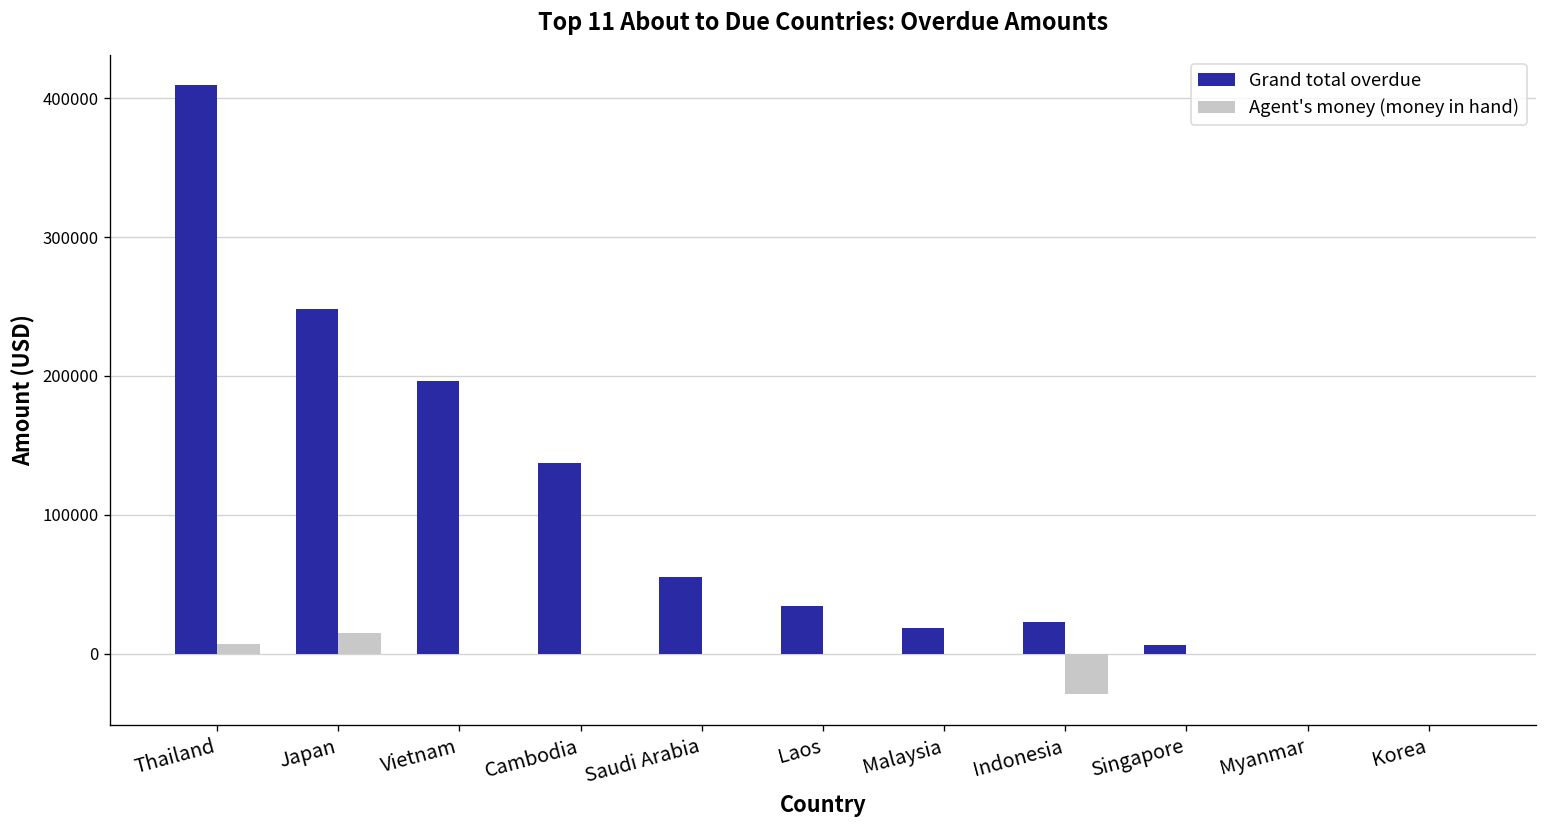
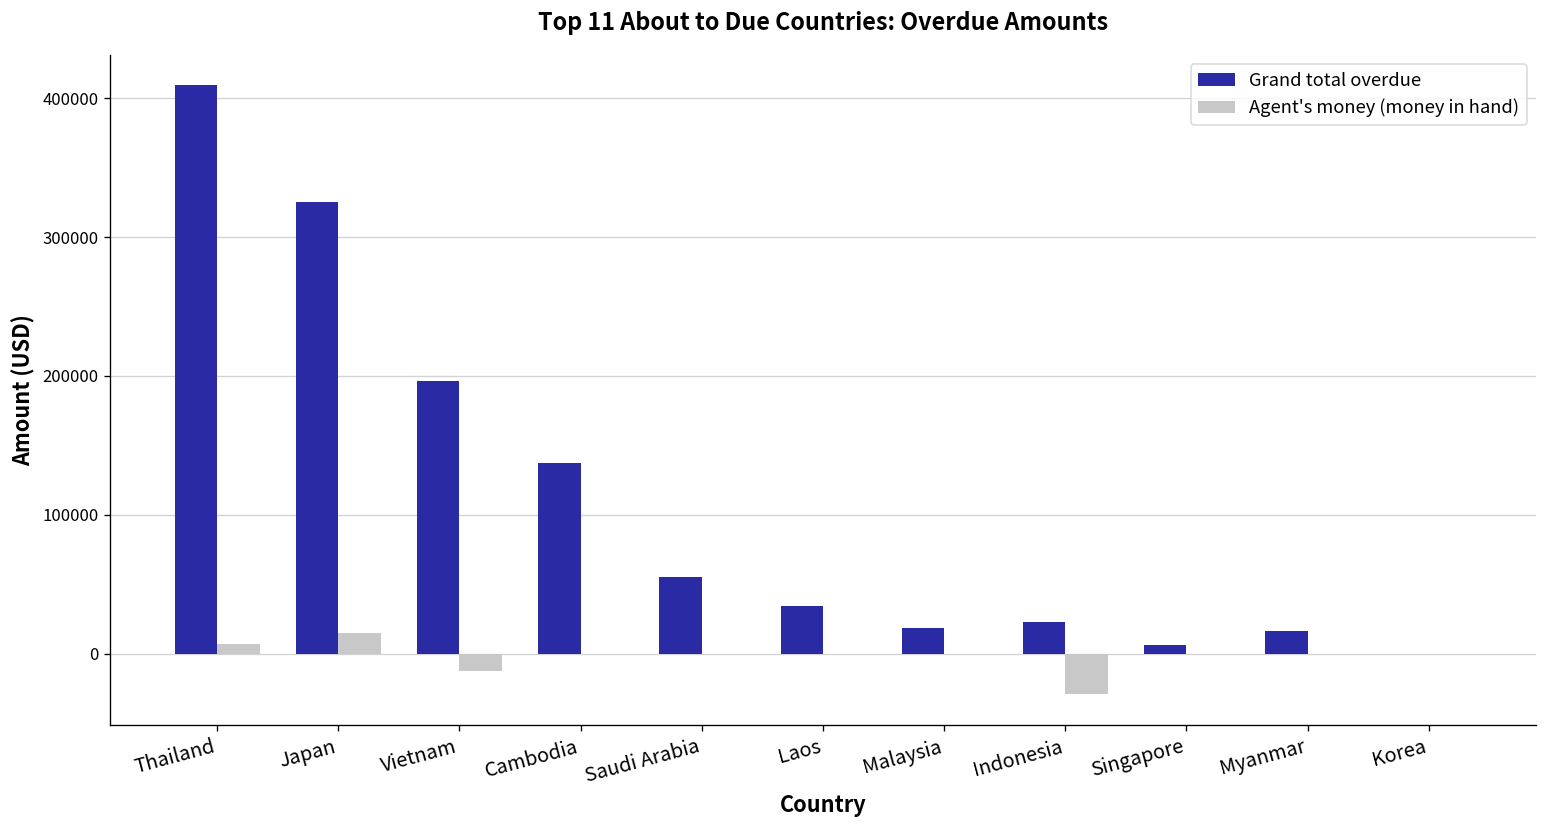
  {
    "Grand total overdue": {
      "Thailand": 409000,
-     "Japan": 248000,
+     "Japan": 325000,
      "Vietnam": 197000,
      "Cambodia": 137000,
      "Saudi Arabia": 55000,
      "Laos": 34000,
      "Malaysia": 19000,
      "Indonesia": 23000,
      "Singapore": 6000,
-     "Myanmar": 0,
+     "Myanmar": 16000,
      "Korea": 0
    },
    "Agent's money (money in hand)": {
      "Thailand": 7000,
      "Japan": 15000,
-     "Vietnam": 0,
+     "Vietnam": -13000,
      "Cambodia": 0,
      "Saudi Arabia": 0,
      "Laos": 0,
      "Malaysia": 0,
      "Indonesia": -29000,
      "Singapore": 0,
      "Myanmar": 0,
      "Korea": 0
    }
  }
